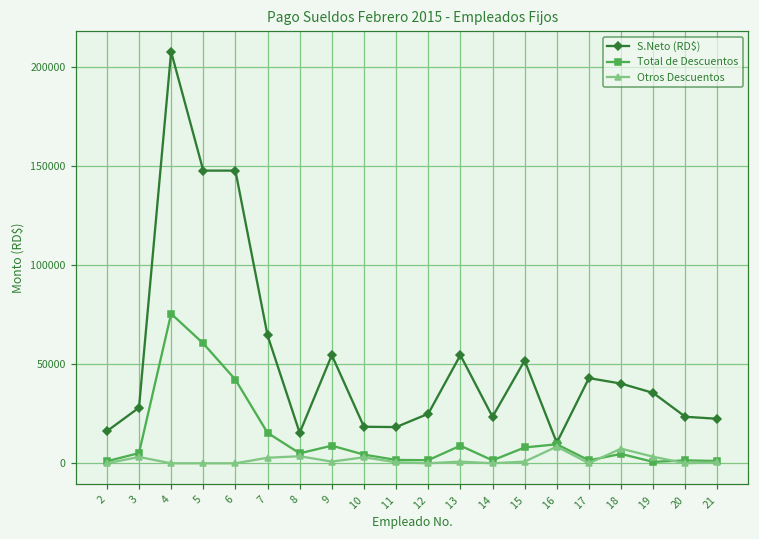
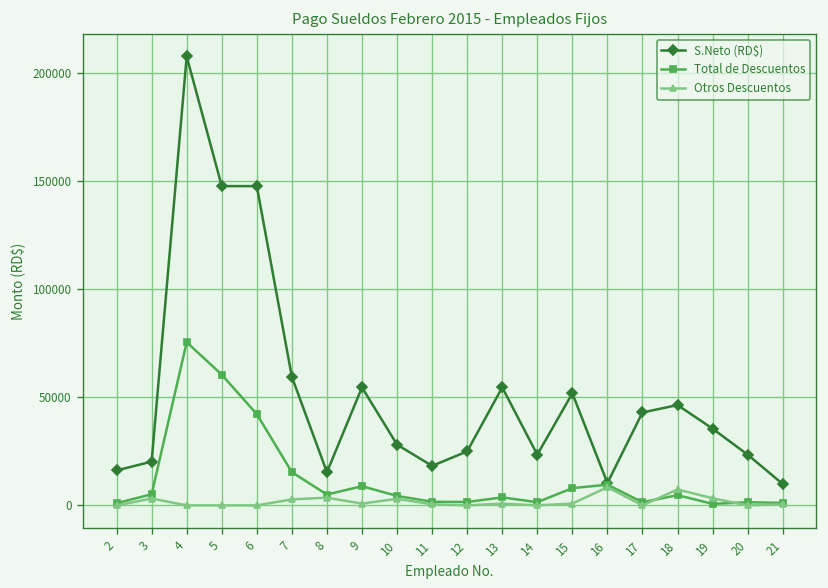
  {
    "S.Neto (RD$)": {
      "2": 16000,
-     "3": 28000,
+     "3": 20000,
      "4": 208000,
      "5": 148000,
      "6": 148000,
-     "7": 65000,
+     "7": 60000,
      "8": 15000,
      "9": 55000,
-     "10": 18000,
+     "10": 28000,
      "11": 18000,
      "12": 25000,
      "13": 55000,
      "14": 23000,
      "15": 52000,
      "17": 43000,
-     "18": 40000,
+     "18": 46000,
      "19": 36000,
      "20": 23000,
-     "21": 22000
+     "21": 10000
    },
    "Total de Descuentos": {
      "3": 5000,
      "4": 76000,
      "5": 61000,
      "6": 42000,
      "7": 15000,
      "8": 5000,
      "9": 9000,
      "12": 2000,
-     "13": 9000,
+     "13": 4000,
      "14": 2000,
      "15": 8000,
      "17": 2000,
      "18": 5000,
      "19": 1000,
      "20": 2000
    },
    "Otros Descuentos": {
      "3": 3000,
      "4": 0,
      "5": 0,
      "6": 0,
      "7": 3000,
      "8": 4000,
      "9": 1000,
      "12": 0,
      "13": 1000,
      "14": 0,
      "15": 1000,
      "17": 0,
      "18": 7000,
      "19": 3000,
      "20": 0
    }
  }
